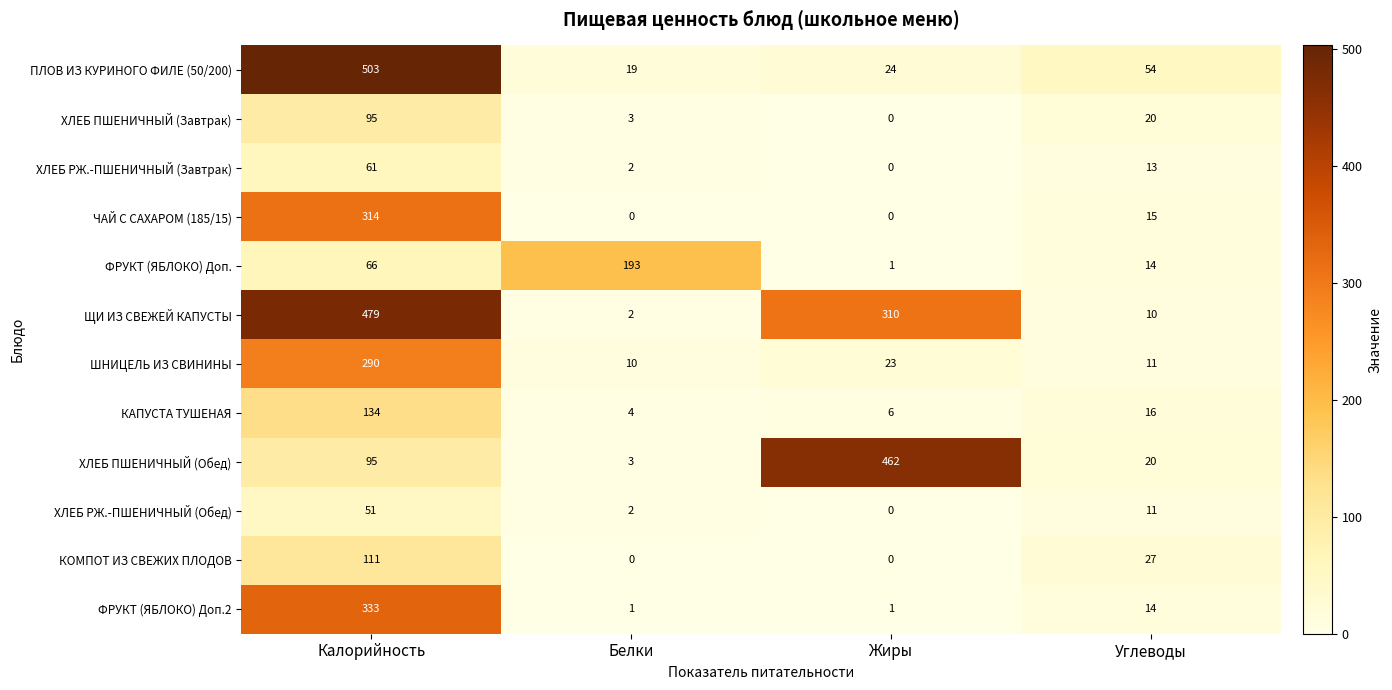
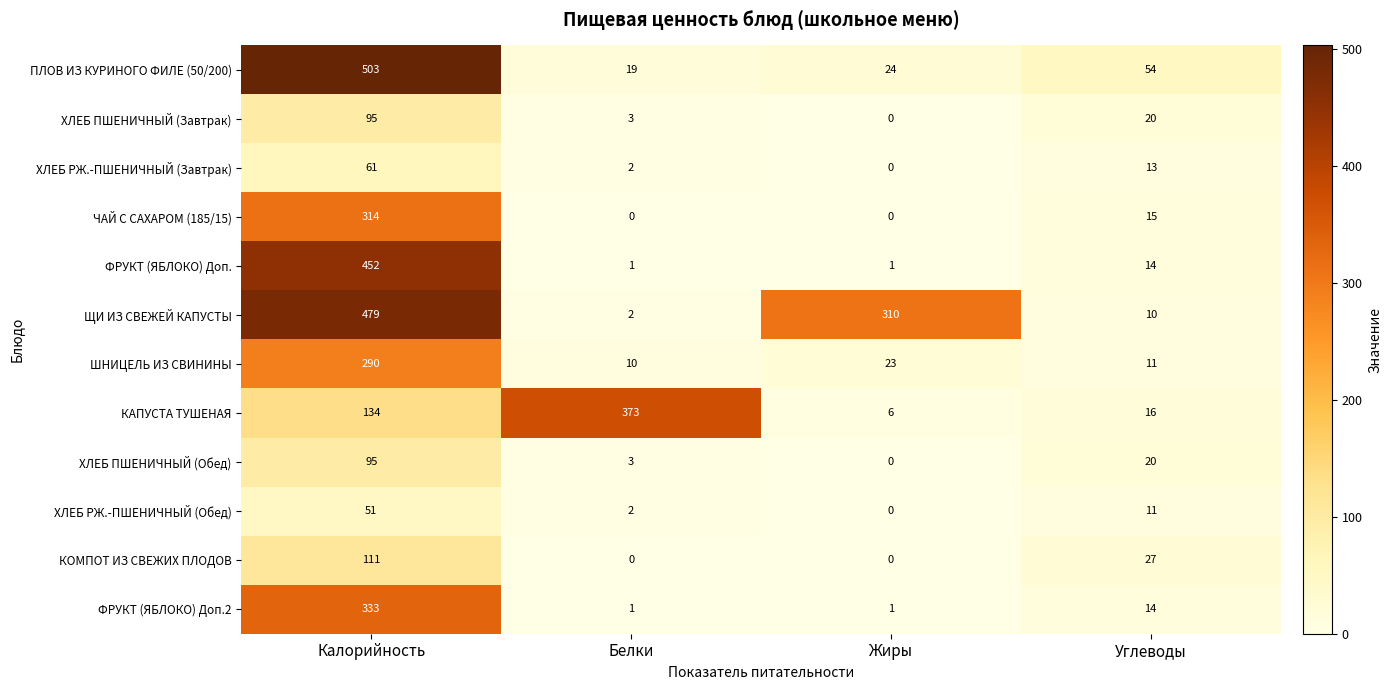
  {
    "ПЛОВ ИЗ КУРИНОГО ФИЛЕ (50/200)": {
      "Калорийность": 503,
      "Белки": 19,
      "Жиры": 24,
      "Углеводы": 54
    },
    "ХЛЕБ ПШЕНИЧНЫЙ (Завтрак)": {
      "Калорийность": 95,
      "Белки": 3,
      "Жиры": 0,
      "Углеводы": 20
    },
    "ХЛЕБ РЖ.-ПШЕНИЧНЫЙ (Завтрак)": {
      "Калорийность": 61,
      "Белки": 2,
      "Жиры": 0,
      "Углеводы": 13
    },
    "ЧАЙ С САХАРОМ (185/15)": {
      "Калорийность": 314,
      "Белки": 0,
      "Жиры": 0,
      "Углеводы": 15
    },
    "ФРУКТ (ЯБЛОКО) Доп.": {
-     "Калорийность": 66,
-     "Белки": 193,
+     "Калорийность": 452,
+     "Белки": 1,
      "Жиры": 1,
      "Углеводы": 14
    },
    "ЩИ ИЗ СВЕЖЕЙ КАПУСТЫ": {
      "Калорийность": 479,
      "Белки": 2,
      "Жиры": 310,
      "Углеводы": 10
    },
    "ШНИЦЕЛЬ ИЗ СВИНИНЫ": {
      "Калорийность": 290,
      "Белки": 10,
      "Жиры": 23,
      "Углеводы": 11
    },
    "КАПУСТА ТУШЕНАЯ": {
      "Калорийность": 134,
-     "Белки": 4,
+     "Белки": 373,
      "Жиры": 6,
      "Углеводы": 16
    },
    "ХЛЕБ ПШЕНИЧНЫЙ (Обед)": {
      "Калорийность": 95,
      "Белки": 3,
-     "Жиры": 462,
+     "Жиры": 0,
      "Углеводы": 20
    },
    "ХЛЕБ РЖ.-ПШЕНИЧНЫЙ (Обед)": {
      "Калорийность": 51,
      "Белки": 2,
      "Жиры": 0,
      "Углеводы": 11
    },
    "КОМПОТ ИЗ СВЕЖИХ ПЛОДОВ": {
      "Калорийность": 111,
      "Белки": 0,
      "Жиры": 0,
      "Углеводы": 27
    },
    "ФРУКТ (ЯБЛОКО) Доп.2": {
      "Калорийность": 333,
      "Белки": 1,
      "Жиры": 1,
      "Углеводы": 14
    }
  }
